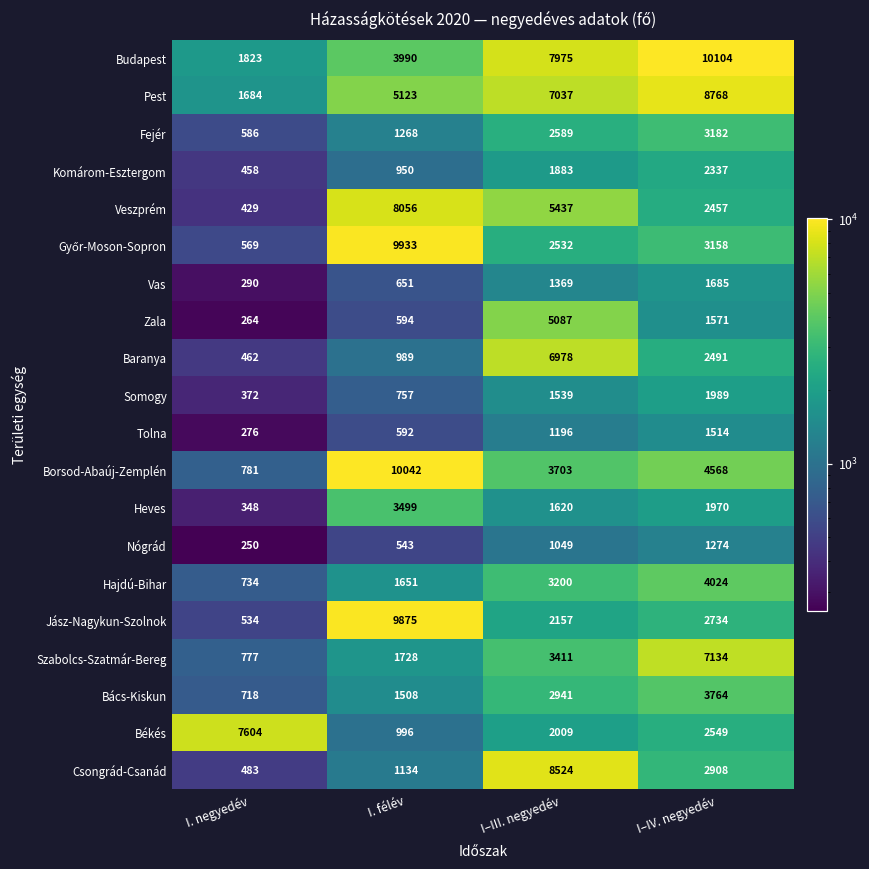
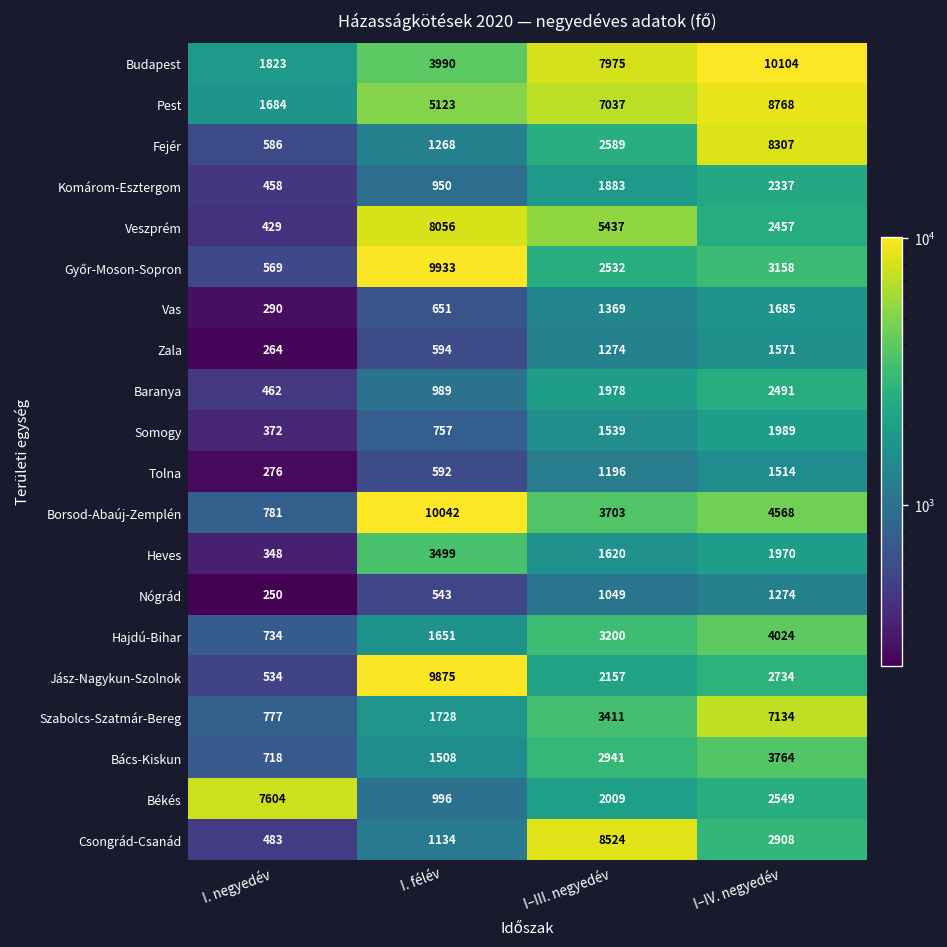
  {
    "Budapest": {
      "I. negyedév": 1823,
      "I. félév": 3990,
      "I–III. negyedév": 7975,
      "I–IV. negyedév": 10104
    },
    "Pest": {
      "I. negyedév": 1684,
      "I. félév": 5123,
      "I–III. negyedév": 7037,
      "I–IV. negyedév": 8768
    },
    "Fejér": {
      "I. negyedév": 586,
      "I. félév": 1268,
      "I–III. negyedév": 2589,
-     "I–IV. negyedév": 3182
+     "I–IV. negyedév": 8307
    },
    "Komárom-Esztergom": {
      "I. negyedév": 458,
      "I. félév": 950,
      "I–III. negyedév": 1883,
      "I–IV. negyedév": 2337
    },
    "Veszprém": {
      "I. negyedév": 429,
      "I. félév": 8056,
      "I–III. negyedév": 5437,
      "I–IV. negyedév": 2457
    },
    "Győr-Moson-Sopron": {
      "I. negyedév": 569,
      "I. félév": 9933,
      "I–III. negyedév": 2532,
      "I–IV. negyedév": 3158
    },
    "Vas": {
      "I. negyedév": 290,
      "I. félév": 651,
      "I–III. negyedév": 1369,
      "I–IV. negyedév": 1685
    },
    "Zala": {
      "I. negyedév": 264,
      "I. félév": 594,
-     "I–III. negyedév": 5087,
+     "I–III. negyedév": 1274,
      "I–IV. negyedév": 1571
    },
    "Baranya": {
      "I. negyedév": 462,
      "I. félév": 989,
-     "I–III. negyedév": 6978,
+     "I–III. negyedév": 1978,
      "I–IV. negyedév": 2491
    },
    "Somogy": {
      "I. negyedév": 372,
      "I. félév": 757,
      "I–III. negyedév": 1539,
      "I–IV. negyedév": 1989
    },
    "Tolna": {
      "I. negyedév": 276,
      "I. félév": 592,
      "I–III. negyedév": 1196,
      "I–IV. negyedév": 1514
    },
    "Borsod-Abaúj-Zemplén": {
      "I. negyedév": 781,
      "I. félév": 10042,
      "I–III. negyedév": 3703,
      "I–IV. negyedév": 4568
    },
    "Heves": {
      "I. negyedév": 348,
      "I. félév": 3499,
      "I–III. negyedév": 1620,
      "I–IV. negyedév": 1970
    },
    "Nógrád": {
      "I. negyedév": 250,
      "I. félév": 543,
      "I–III. negyedév": 1049,
      "I–IV. negyedév": 1274
    },
    "Hajdú-Bihar": {
      "I. negyedév": 734,
      "I. félév": 1651,
      "I–III. negyedév": 3200,
      "I–IV. negyedév": 4024
    },
    "Jász-Nagykun-Szolnok": {
      "I. negyedév": 534,
      "I. félév": 9875,
      "I–III. negyedév": 2157,
      "I–IV. negyedév": 2734
    },
    "Szabolcs-Szatmár-Bereg": {
      "I. negyedév": 777,
      "I. félév": 1728,
      "I–III. negyedév": 3411,
      "I–IV. negyedév": 7134
    },
    "Bács-Kiskun": {
      "I. negyedév": 718,
      "I. félév": 1508,
      "I–III. negyedév": 2941,
      "I–IV. negyedév": 3764
    },
    "Békés": {
      "I. negyedév": 7604,
      "I. félév": 996,
      "I–III. negyedév": 2009,
      "I–IV. negyedév": 2549
    },
    "Csongrád-Csanád": {
      "I. negyedév": 483,
      "I. félév": 1134,
      "I–III. negyedév": 8524,
      "I–IV. negyedév": 2908
    }
  }
